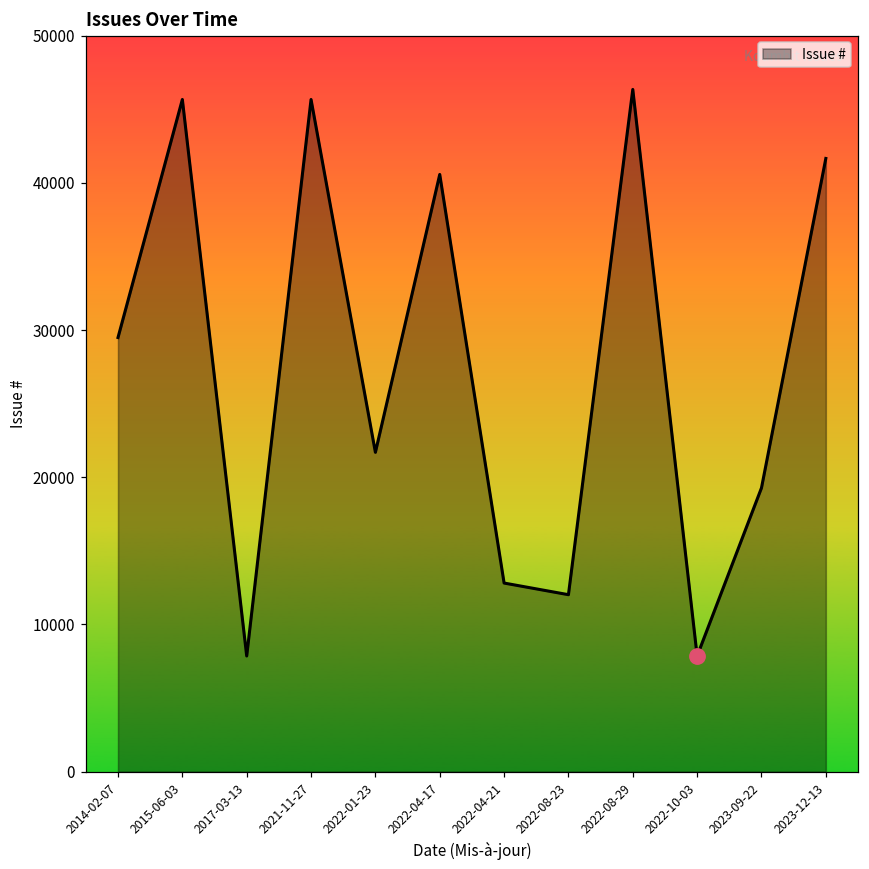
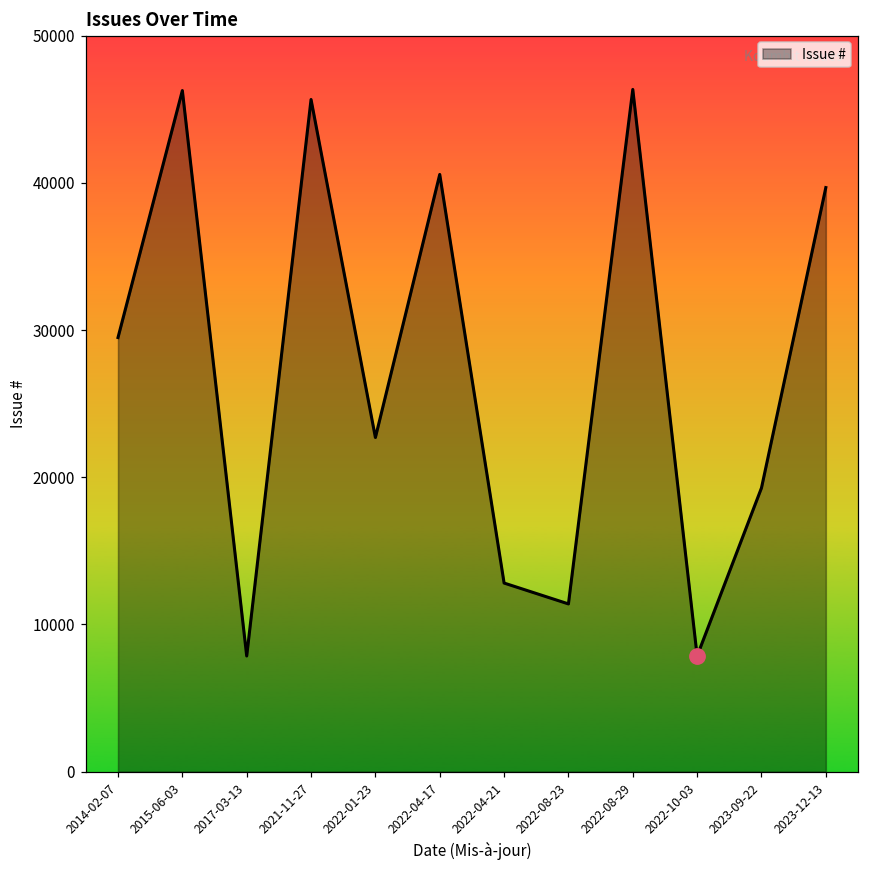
  {
    "Issue #": {
      "2014-02-07": 29500,
-     "2015-06-03": 45700,
+     "2015-06-03": 46300,
      "2017-03-13": 7900,
      "2021-11-27": 45700,
-     "2022-01-23": 21700,
+     "2022-01-23": 22700,
      "2022-04-17": 40600,
      "2022-04-21": 12800,
-     "2022-08-23": 12000,
+     "2022-08-23": 11400,
      "2022-08-29": 46300,
      "2023-09-22": 19300,
-     "2023-12-13": 41700
+     "2023-12-13": 39700
    }
  }
